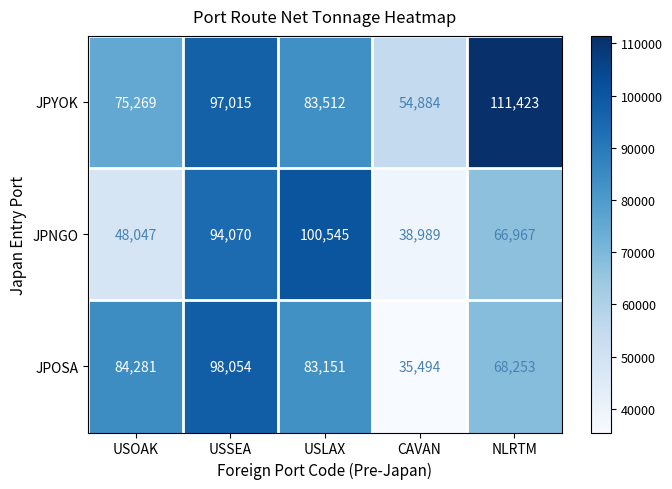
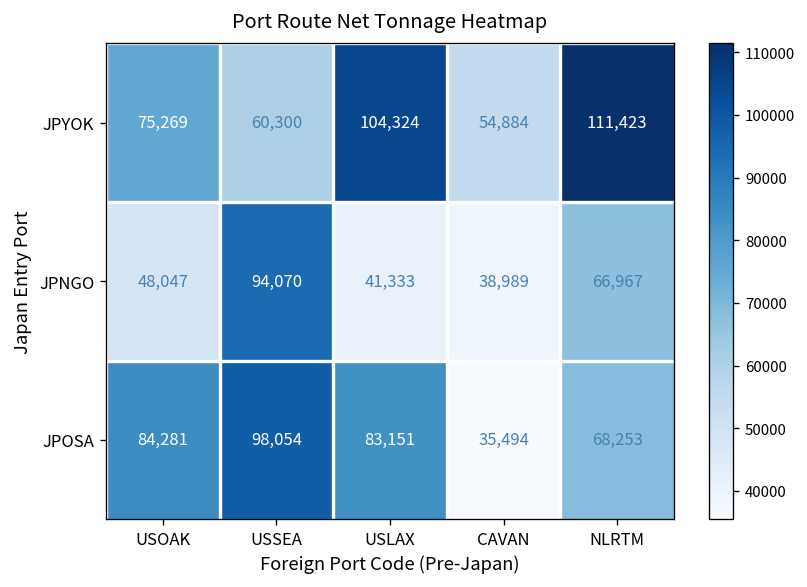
  {
    "JPYOK": {
      "USOAK": "75,269",
-     "USSEA": "97,015",
-     "USLAX": "83,512",
+     "USSEA": "60,300",
+     "USLAX": "104,324",
      "CAVAN": "54,884",
      "NLRTM": "111,423"
    },
    "JPNGO": {
      "USOAK": "48,047",
      "USSEA": "94,070",
-     "USLAX": "100,545",
+     "USLAX": "41,333",
      "CAVAN": "38,989",
      "NLRTM": "66,967"
    },
    "JPOSA": {
      "USOAK": "84,281",
      "USSEA": "98,054",
      "USLAX": "83,151",
      "CAVAN": "35,494",
      "NLRTM": "68,253"
    }
  }
